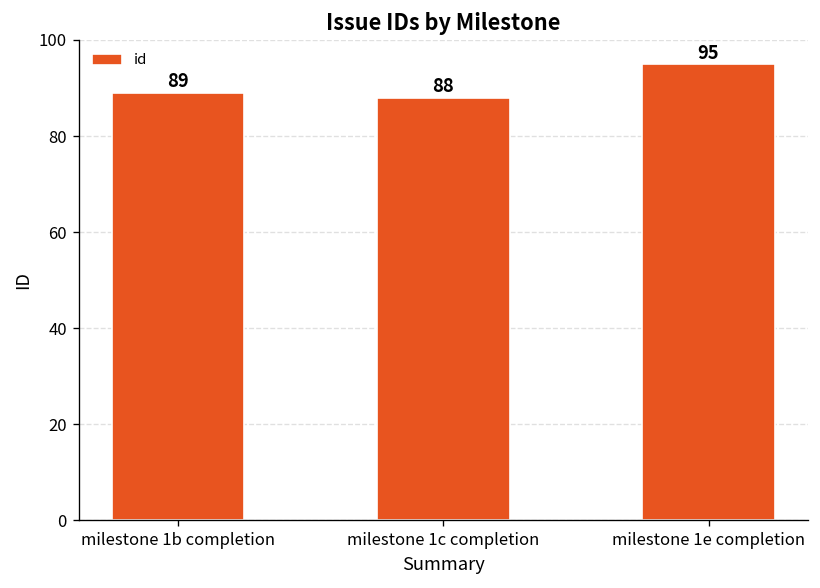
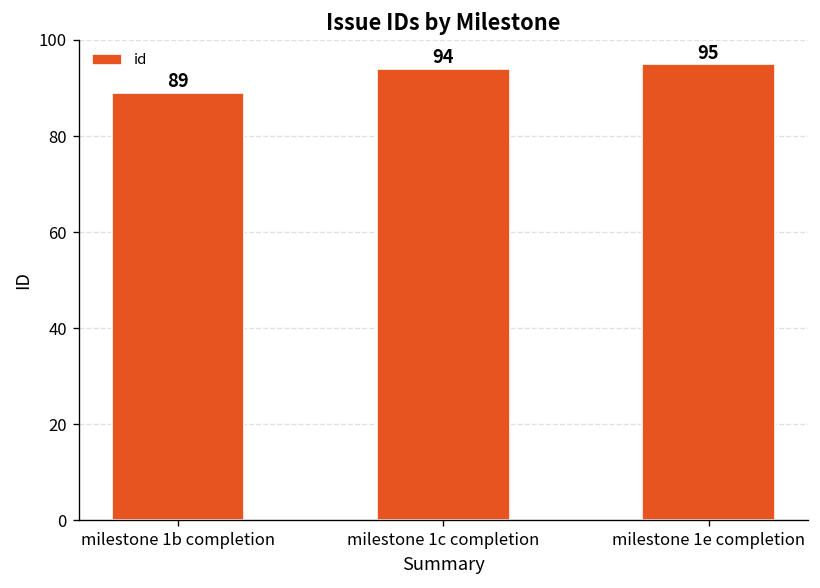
  {
    "milestone 1b completion": 89,
-   "milestone 1c completion": 88,
+   "milestone 1c completion": 94,
    "milestone 1e completion": 95
  }
